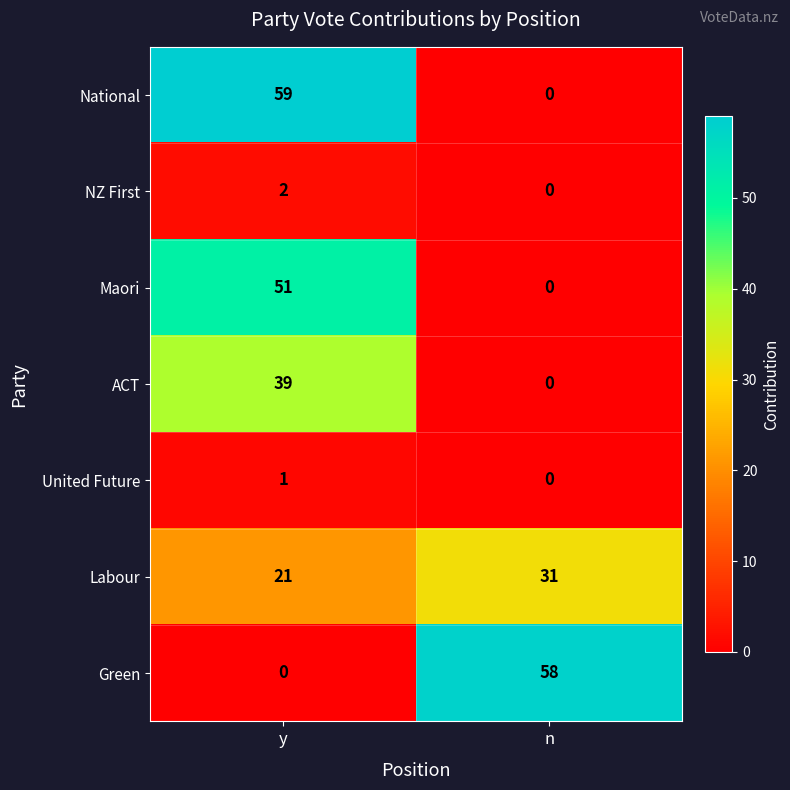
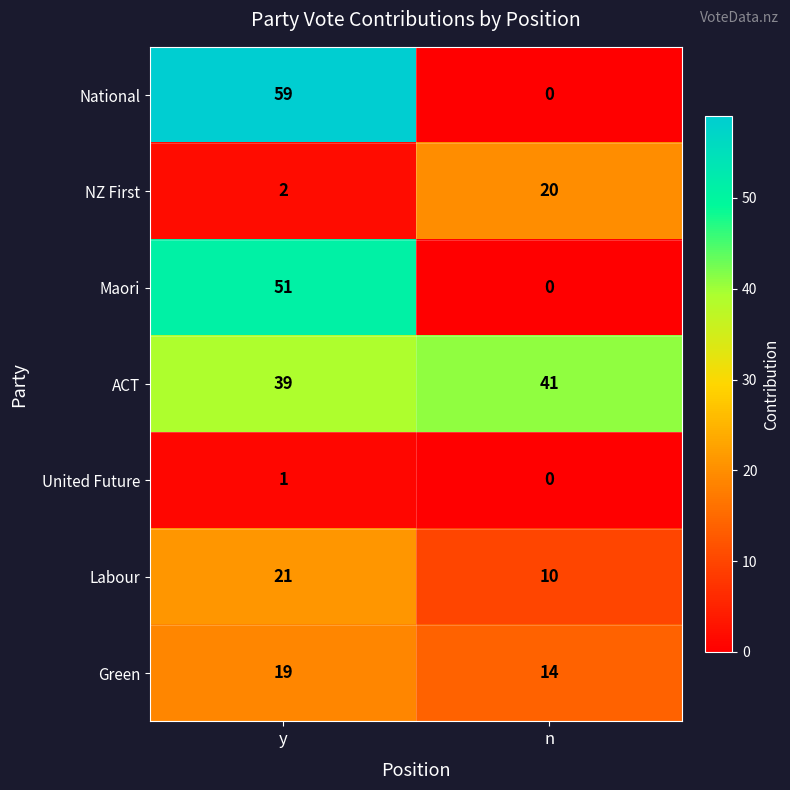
  {
    "National": {
      "y": 59,
      "n": 0
    },
    "NZ First": {
      "y": 2,
-     "n": 0
+     "n": 20
    },
    "Maori": {
      "y": 51,
      "n": 0
    },
    "ACT": {
      "y": 39,
-     "n": 0
+     "n": 41
    },
    "United Future": {
      "y": 1,
      "n": 0
    },
    "Labour": {
      "y": 21,
-     "n": 31
+     "n": 10
    },
    "Green": {
-     "y": 0,
-     "n": 58
+     "y": 19,
+     "n": 14
    }
  }
